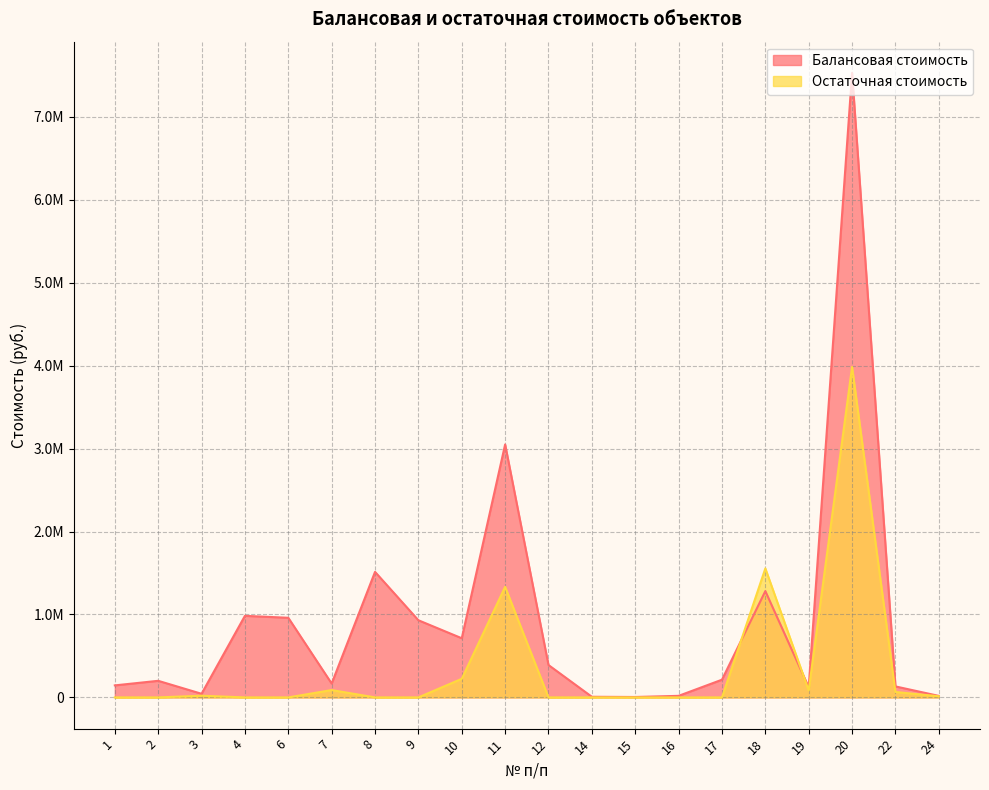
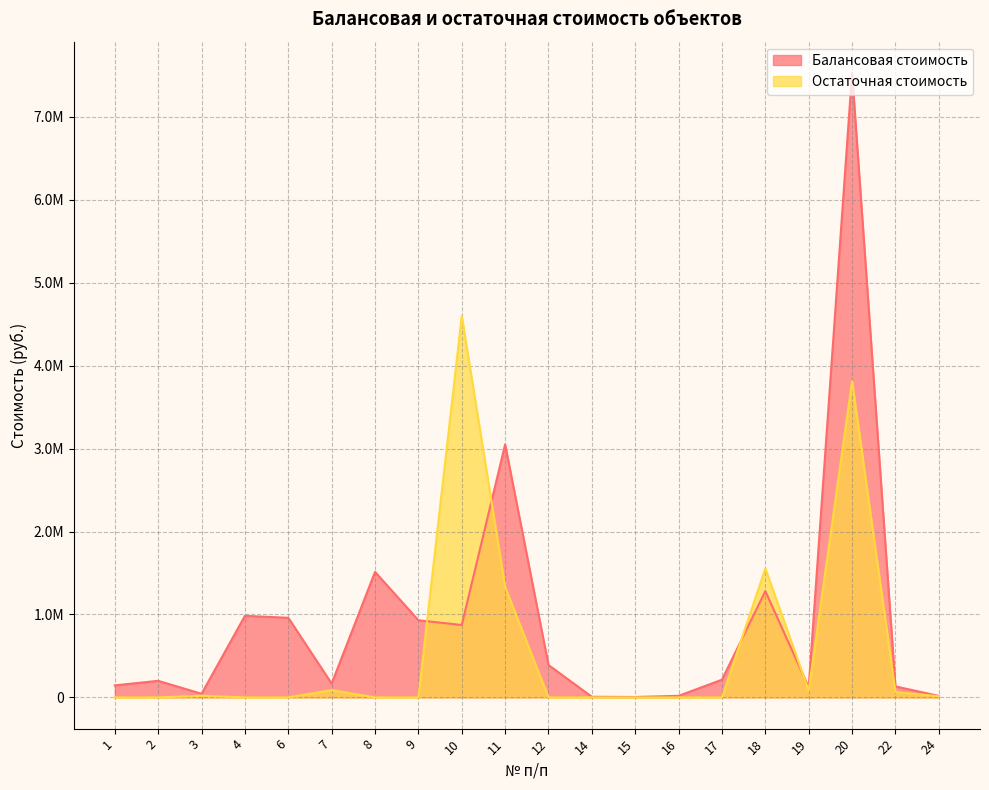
  {
    "Балансовая стоимость": {
      "1": 100000,
      "2": 200000,
      "4": 1000000,
      "6": 1000000,
      "7": 200000,
      "8": 1500000,
      "9": 900000,
-     "10": 700000,
+     "10": 900000,
      "11": 3000000,
      "12": 400000,
      "17": 200000,
      "18": 1300000,
      "19": 100000,
      "22": 100000
    },
    "Остаточная стоимость": {
      "1": 0,
      "2": 0,
      "4": 0,
      "6": 0,
      "7": 100000,
      "8": 0,
      "9": 0,
-     "10": 200000,
+     "10": 4600000,
      "11": 1300000,
      "12": 0,
      "17": 0,
      "18": 1600000,
      "19": 100000,
-     "20": 4000000,
+     "20": 3800000,
      "22": 100000
    }
  }
